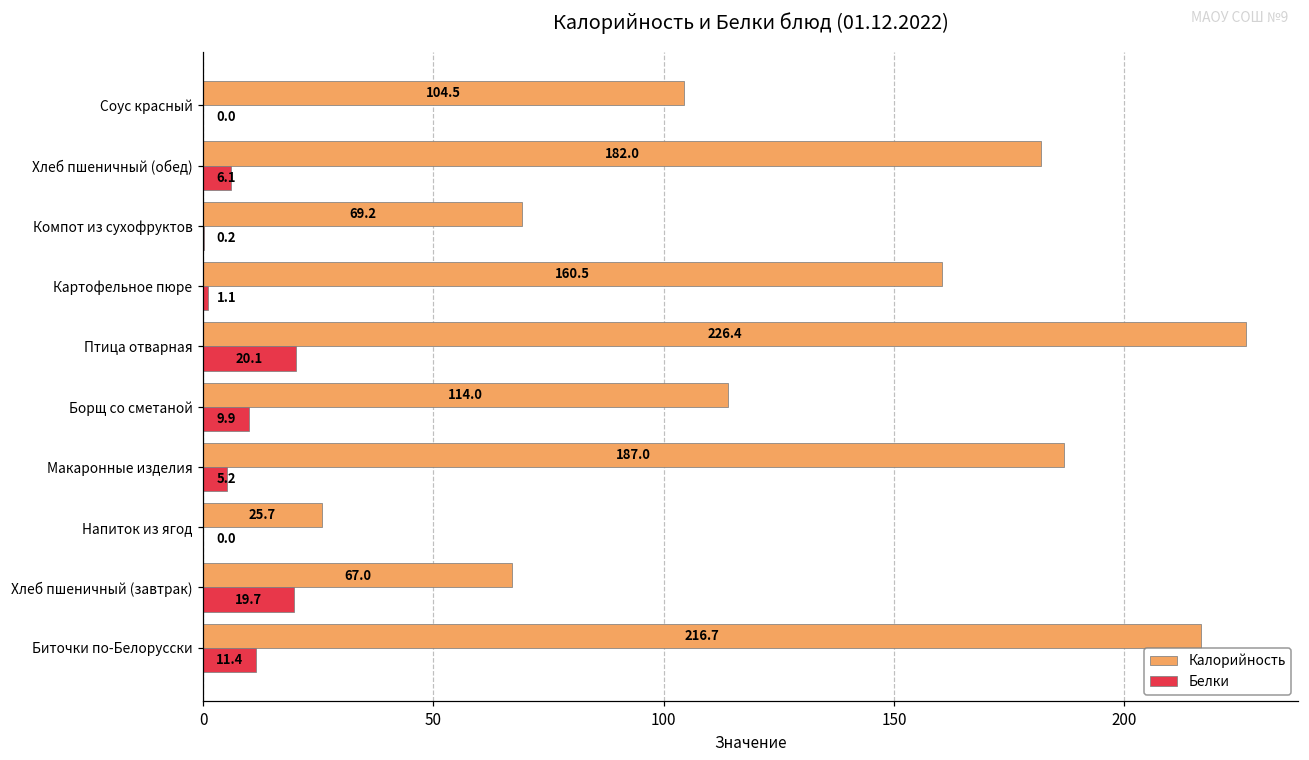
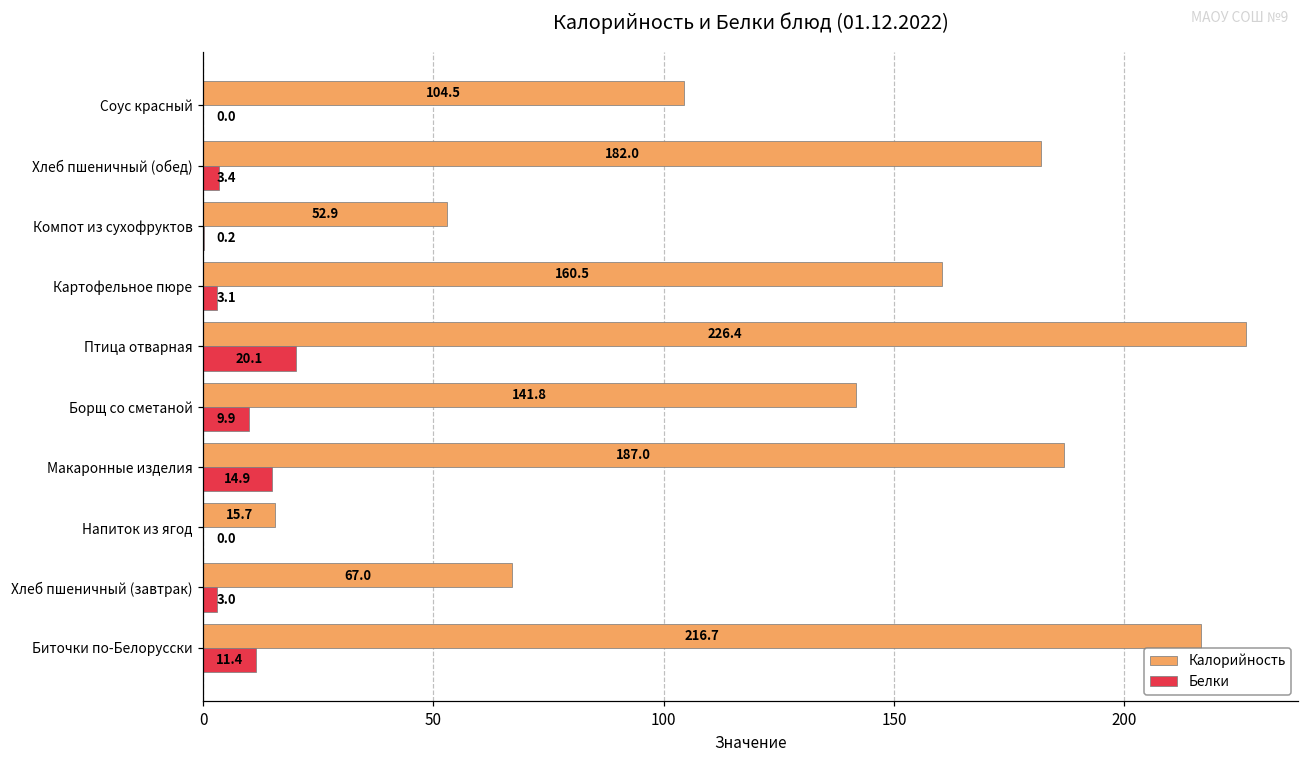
  {
    "Калорийность": {
      "Соус красный": 104.5,
      "Хлеб пшеничный (обед)": 182.0,
-     "Компот из сухофруктов": 69.2,
+     "Компот из сухофруктов": 52.9,
      "Картофельное пюре": 160.5,
      "Птица отварная": 226.4,
-     "Борщ со сметаной": 114.0,
+     "Борщ со сметаной": 141.8,
      "Макаронные изделия": 187.0,
-     "Напиток из ягод": 25.7,
+     "Напиток из ягод": 15.7,
      "Хлеб пшеничный (завтрак)": 67.0,
      "Биточки по-Белорусски": 216.7
    },
    "Белки": {
      "Соус красный": 0.0,
-     "Хлеб пшеничный (обед)": 6.1,
+     "Хлеб пшеничный (обед)": 3.4,
      "Компот из сухофруктов": 0.2,
-     "Картофельное пюре": 1.1,
+     "Картофельное пюре": 3.1,
      "Птица отварная": 20.1,
      "Борщ со сметаной": 9.9,
-     "Макаронные изделия": 5.2,
+     "Макаронные изделия": 14.9,
      "Напиток из ягод": 0.0,
-     "Хлеб пшеничный (завтрак)": 19.7,
+     "Хлеб пшеничный (завтрак)": 3.0,
      "Биточки по-Белорусски": 11.4
    }
  }
